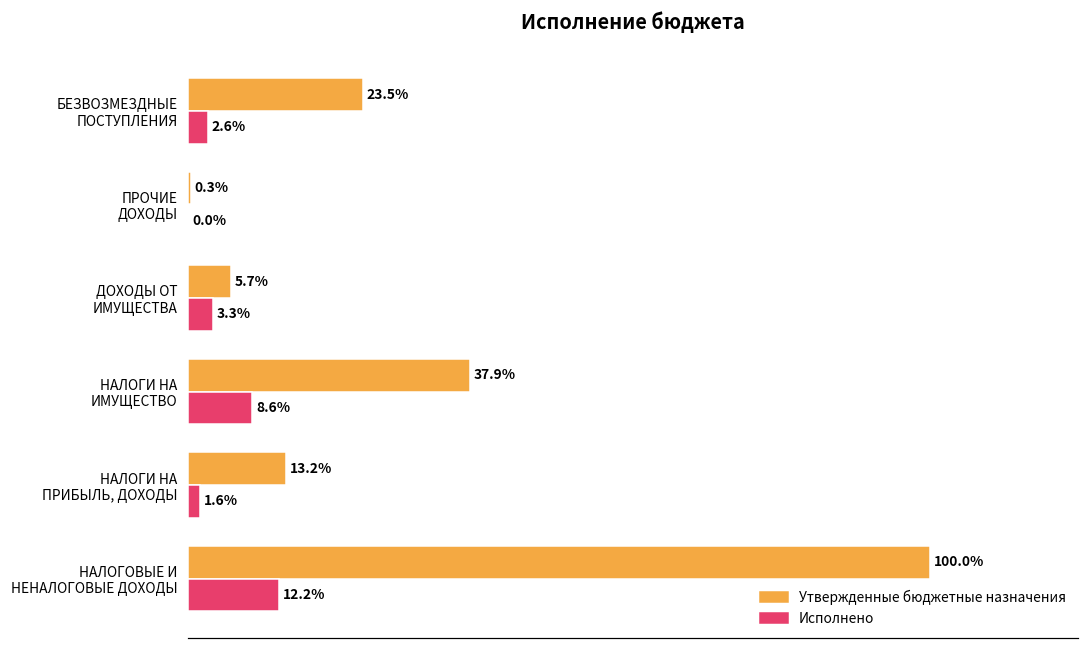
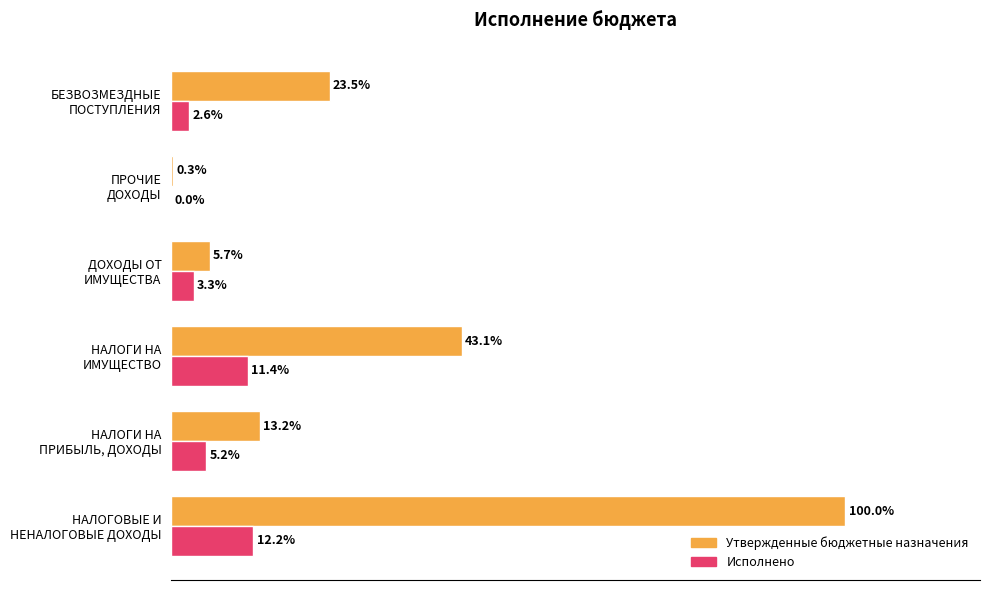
  {
    "Утвержденные бюджетные назначения": {
      "БЕЗВОЗМЕЗДНЫЕ ПОСТУПЛЕНИЯ": "23.5%",
      "ПРОЧИЕ ДОХОДЫ": "0.3%",
      "ДОХОДЫ ОТ ИМУЩЕСТВА": "5.7%",
-     "НАЛОГИ НА ИМУЩЕСТВО": "37.9%",
+     "НАЛОГИ НА ИМУЩЕСТВО": "43.1%",
      "НАЛОГИ НА ПРИБЫЛЬ, ДОХОДЫ": "13.2%",
      "НАЛОГОВЫЕ И НЕНАЛОГОВЫЕ ДОХОДЫ": "100.0%"
    },
    "Исполнено": {
      "БЕЗВОЗМЕЗДНЫЕ ПОСТУПЛЕНИЯ": "2.6%",
      "ПРОЧИЕ ДОХОДЫ": "0.0%",
      "ДОХОДЫ ОТ ИМУЩЕСТВА": "3.3%",
-     "НАЛОГИ НА ИМУЩЕСТВО": "8.6%",
-     "НАЛОГИ НА ПРИБЫЛЬ, ДОХОДЫ": "1.6%",
+     "НАЛОГИ НА ИМУЩЕСТВО": "11.4%",
+     "НАЛОГИ НА ПРИБЫЛЬ, ДОХОДЫ": "5.2%",
      "НАЛОГОВЫЕ И НЕНАЛОГОВЫЕ ДОХОДЫ": "12.2%"
    }
  }
